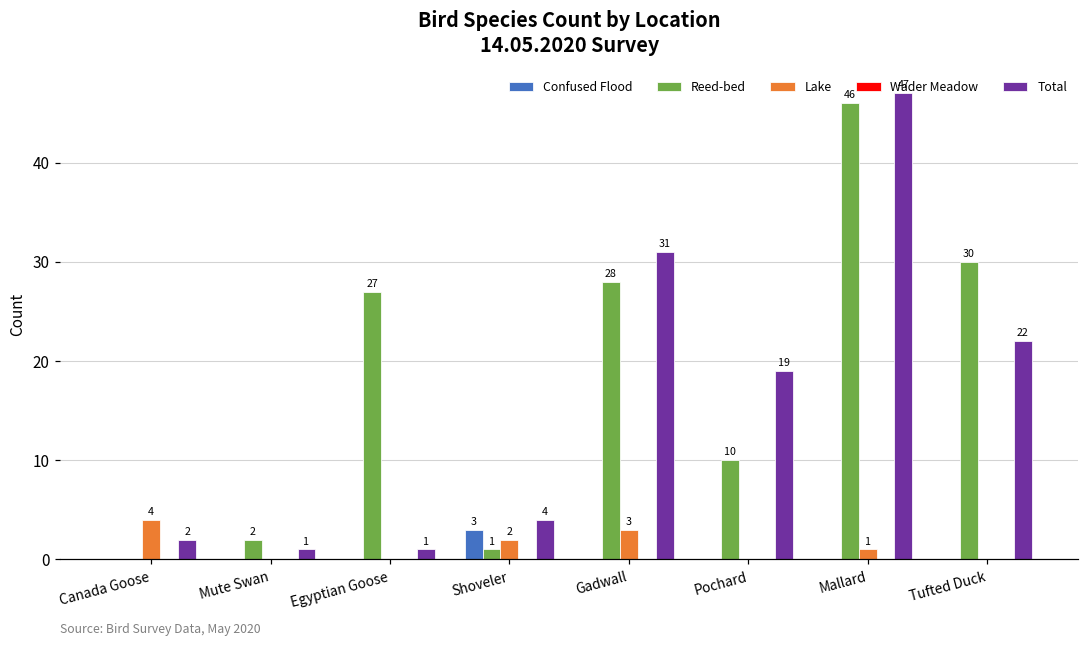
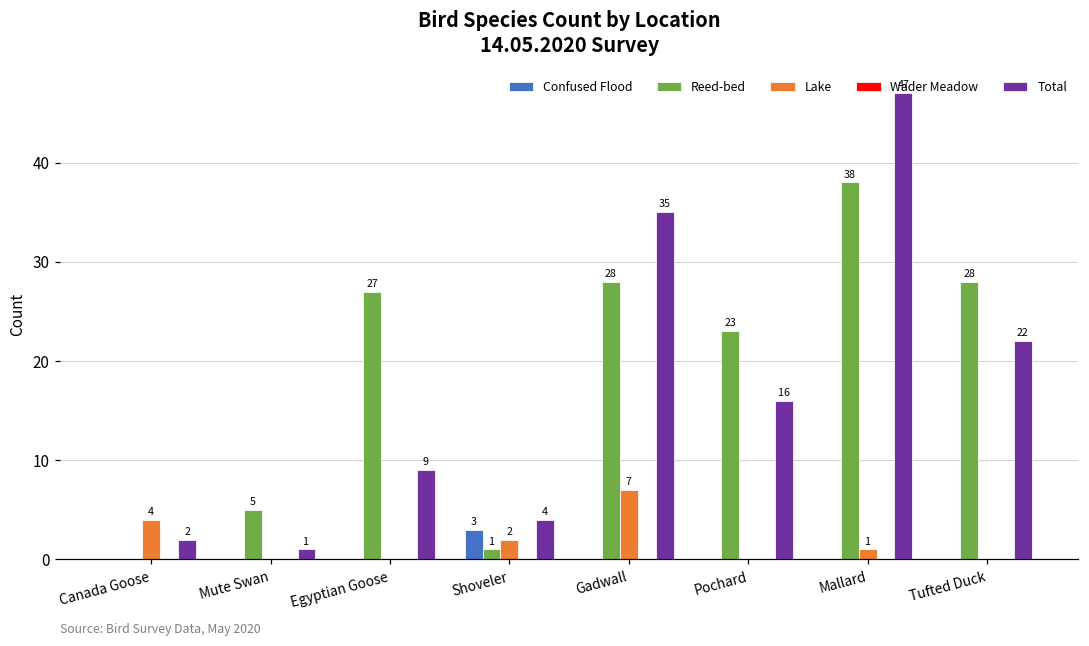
  {
    "Confused Flood": {
      "Shoveler": 3
    },
    "Reed-bed": {
-     "Mute Swan": 2,
+     "Mute Swan": 5,
      "Egyptian Goose": 27,
      "Shoveler": 1,
      "Gadwall": 28,
-     "Pochard": 10,
-     "Mallard": 46,
-     "Tufted Duck": 30
+     "Pochard": 23,
+     "Mallard": 38,
+     "Tufted Duck": 28
    },
    "Lake": {
      "Canada Goose": 4,
      "Shoveler": 2,
-     "Gadwall": 3,
+     "Gadwall": 7,
      "Mallard": 1
    },
    "Wader Meadow": {
      "Canada Goose": 0,
      "Mute Swan": 0,
      "Egyptian Goose": 0,
      "Shoveler": 0,
      "Gadwall": 0,
      "Pochard": 0,
      "Mallard": 0,
      "Tufted Duck": 0
    },
    "Total": {
      "Canada Goose": 2,
      "Mute Swan": 1,
-     "Egyptian Goose": 1,
+     "Egyptian Goose": 9,
      "Shoveler": 4,
-     "Gadwall": 31,
-     "Pochard": 19,
+     "Gadwall": 35,
+     "Pochard": 16,
      "Mallard": 47,
      "Tufted Duck": 22
    }
  }
